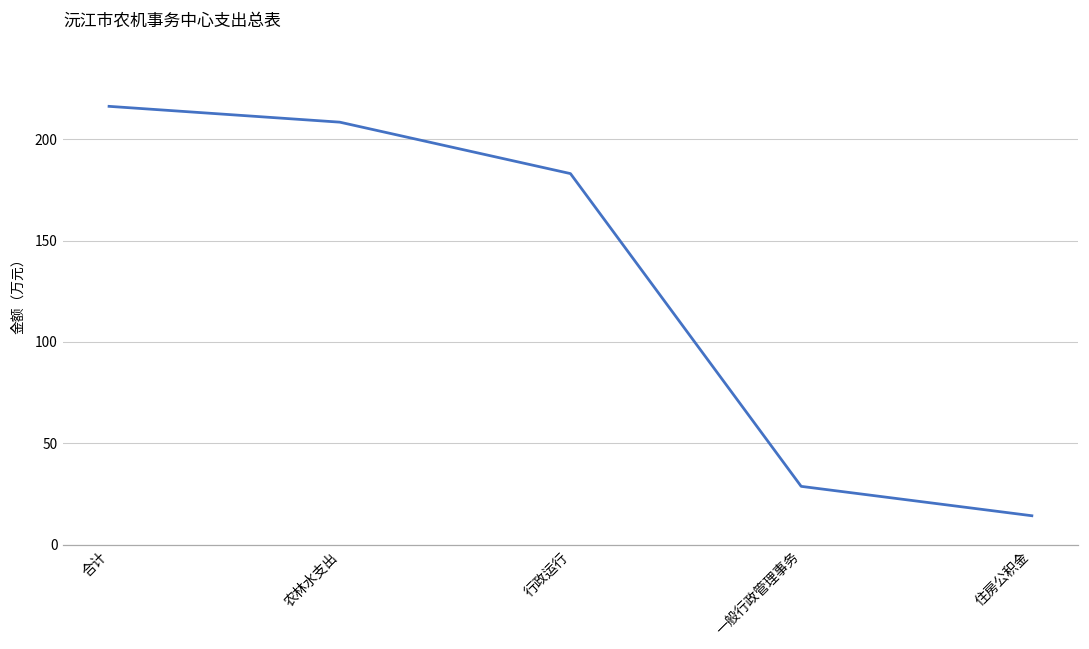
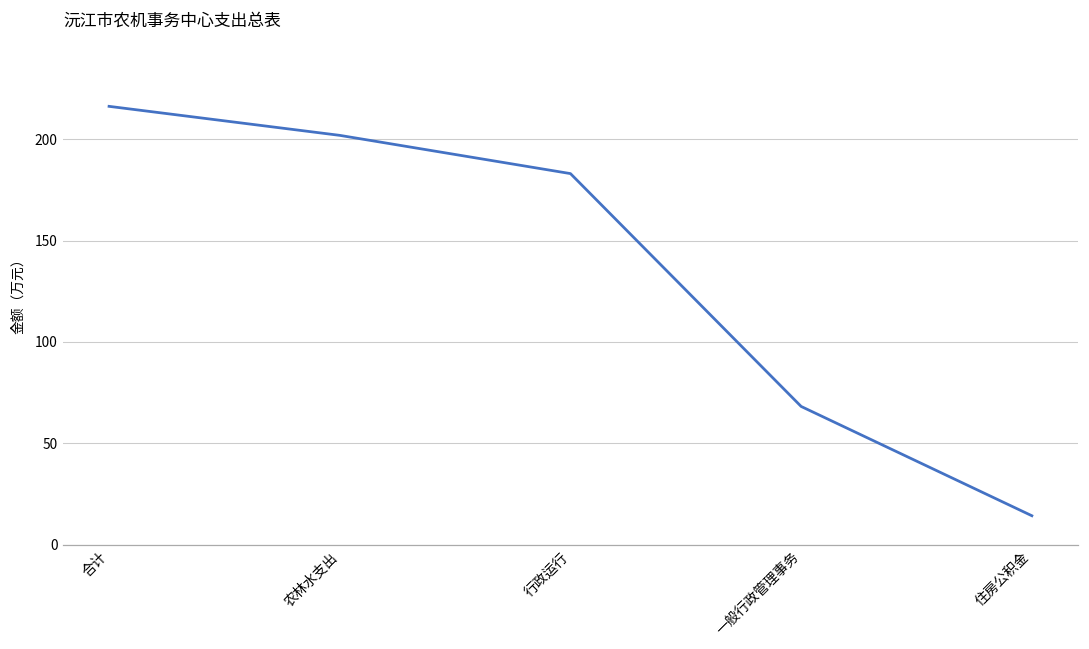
  {
    "合计": 216,
-   "农林水支出": 208,
+   "农林水支出": 202,
    "行政运行": 183,
-   "一般行政管理事务": 29,
+   "一般行政管理事务": 68,
    "住房公积金": 14
  }
